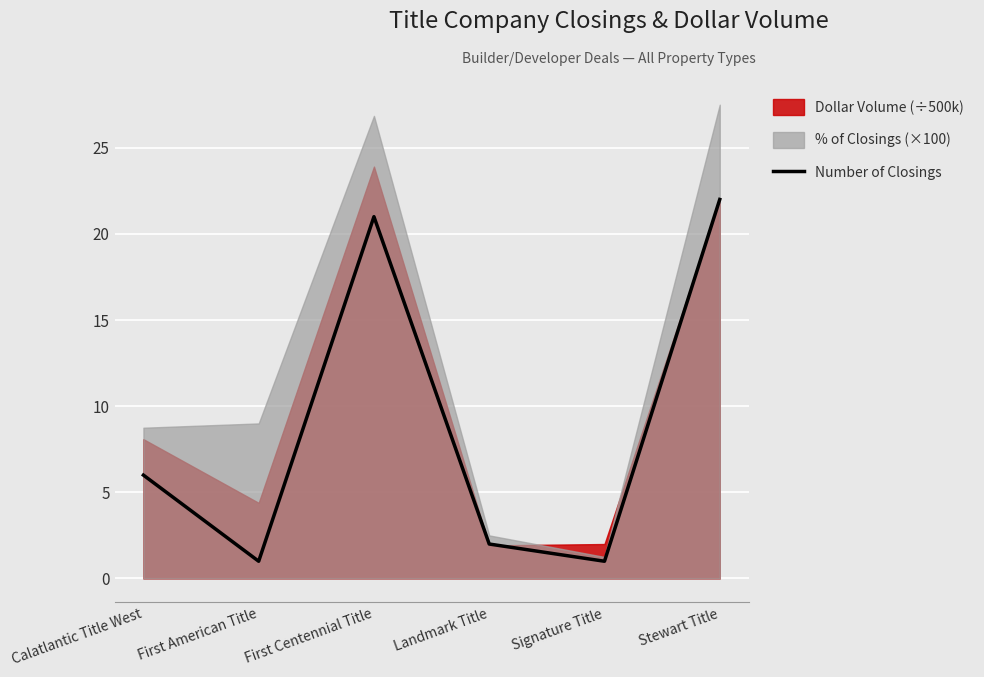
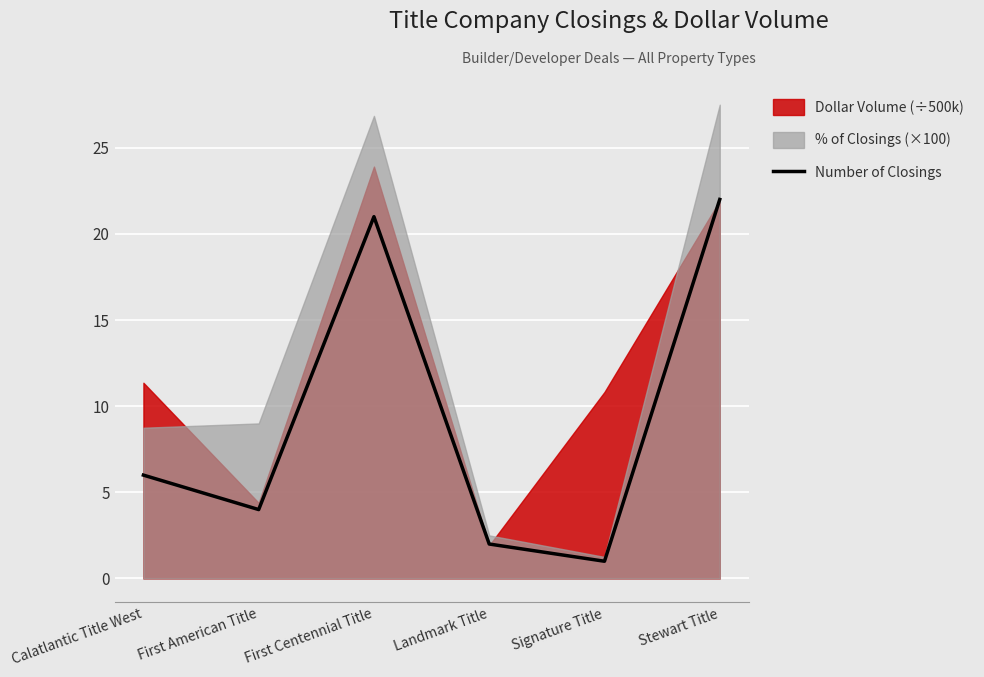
  {
    "Dollar Volume (÷500k)": {
-     "Calatlantic Title West": 8.1,
+     "Calatlantic Title West": 11.4,
      "First American Title": 4.4,
      "First Centennial Title": 23.9,
-     "Signature Title": 2.0
+     "Signature Title": 10.8
    },
    "Number of Closings": {
      "Calatlantic Title West": 6,
-     "First American Title": 1,
+     "First American Title": 4,
      "First Centennial Title": 21,
      "Signature Title": 1
    },
    "% of Closings (×100)": {
      "Calatlantic Title West": 8.8,
      "First American Title": 9.0,
      "First Centennial Title": 26.9,
      "Landmark Title": 2.5,
      "Signature Title": 1.3,
      "Stewart Title": 27.5
    }
  }
